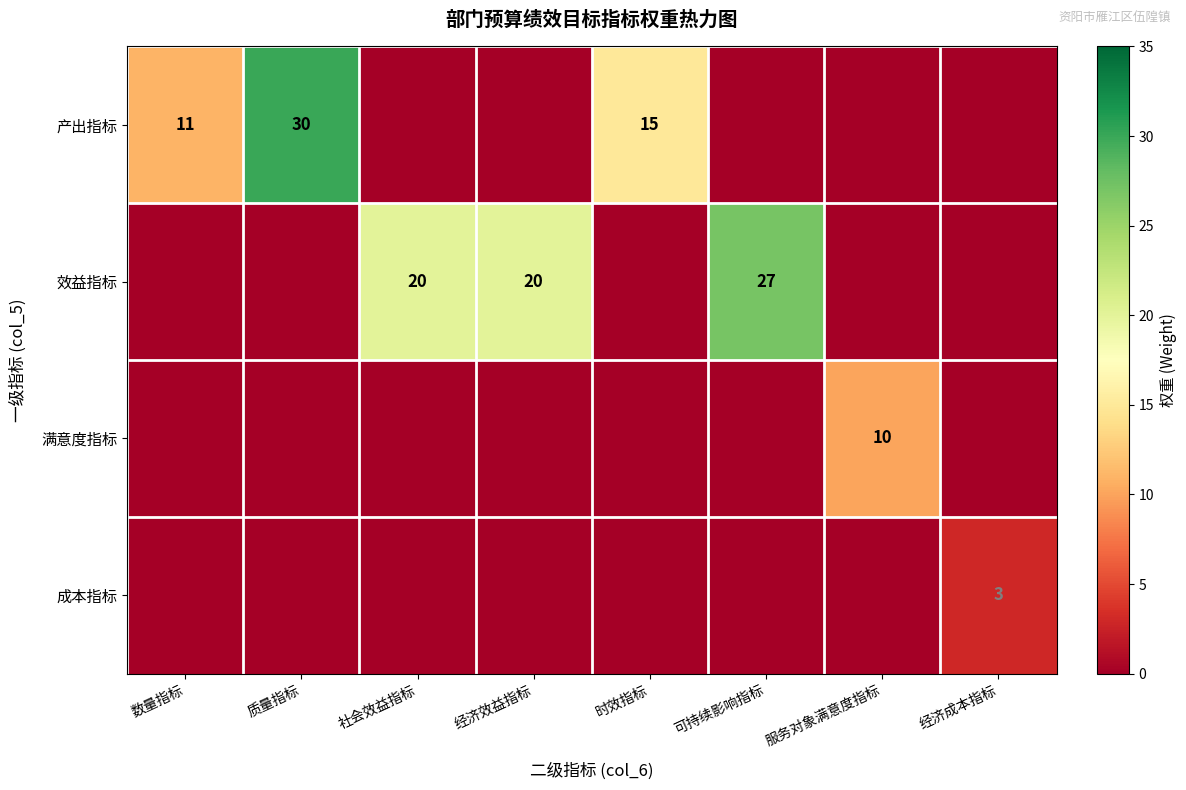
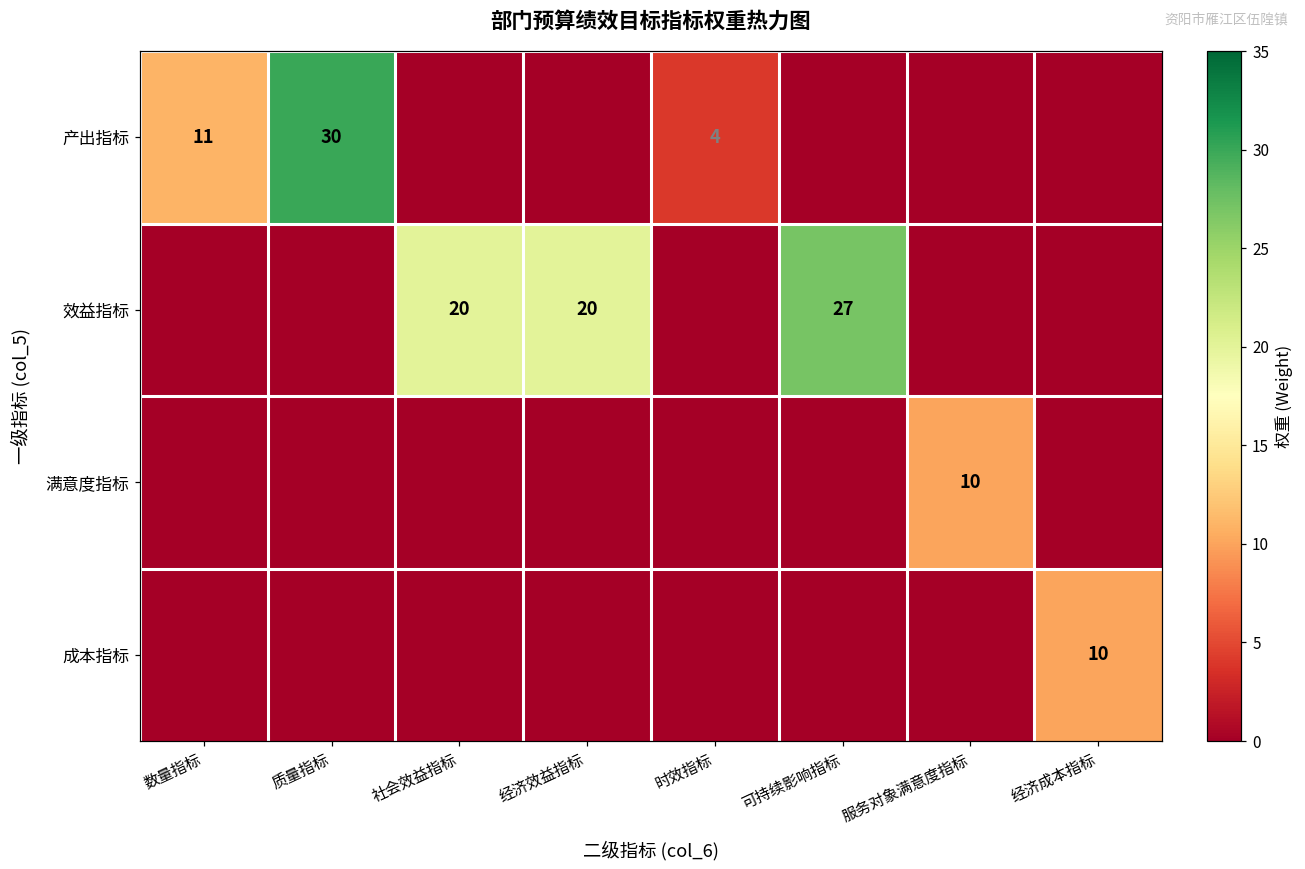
  {
    "产出指标": {
      "数量指标": 11,
      "质量指标": 30,
-     "时效指标": 15
+     "时效指标": 4
    },
    "效益指标": {
      "社会效益指标": 20,
      "经济效益指标": 20,
      "可持续影响指标": 27
    },
    "满意度指标": {
      "服务对象满意度指标": 10
    },
    "成本指标": {
-     "经济成本指标": 3
+     "经济成本指标": 10
    }
  }
